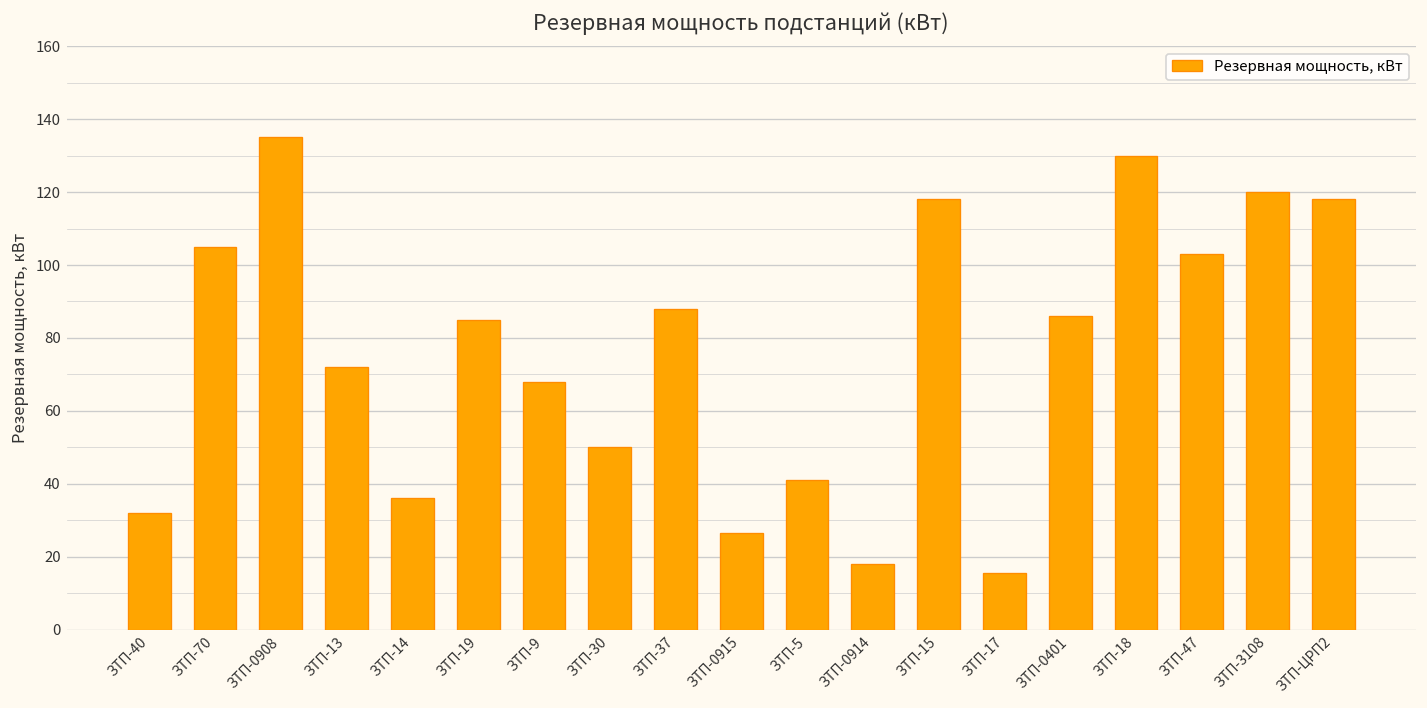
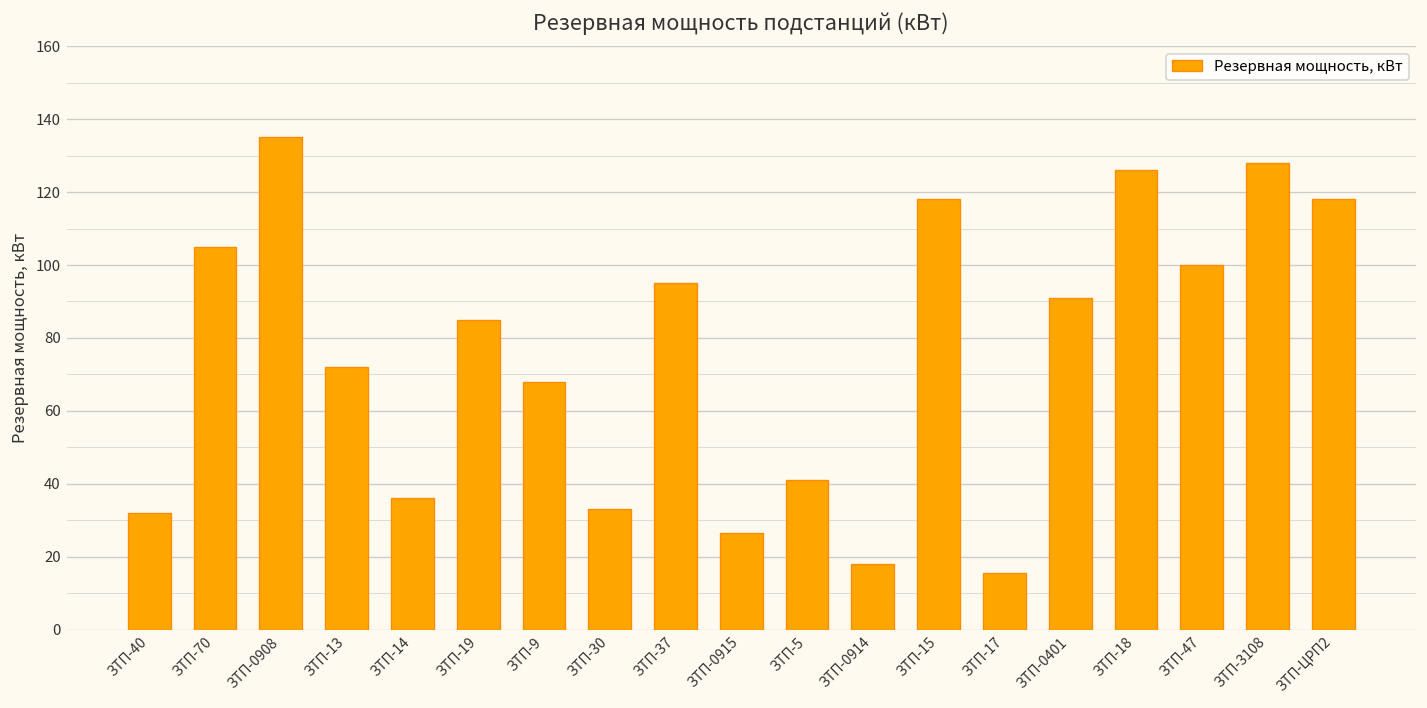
  {
    "ЗТП-40": 32,
    "ЗТП-70": 105,
    "ЗТП-0908": 135,
    "ЗТП-13": 72,
    "ЗТП-14": 36,
    "ЗТП-19": 85,
    "ЗТП-9": 68,
-   "ЗТП-30": 50,
-   "ЗТП-37": 88,
+   "ЗТП-30": 33,
+   "ЗТП-37": 95,
    "ЗТП-0915": 27,
    "ЗТП-5": 41,
    "ЗТП-0914": 18,
    "ЗТП-15": 118,
    "ЗТП-17": 15,
-   "ЗТП-0401": 86,
-   "ЗТП-18": 130,
-   "ЗТП-47": 103,
-   "ЗТП-3108": 120,
+   "ЗТП-0401": 91,
+   "ЗТП-18": 126,
+   "ЗТП-47": 100,
+   "ЗТП-3108": 128,
    "ЗТП-ЦРП2": 118
  }
